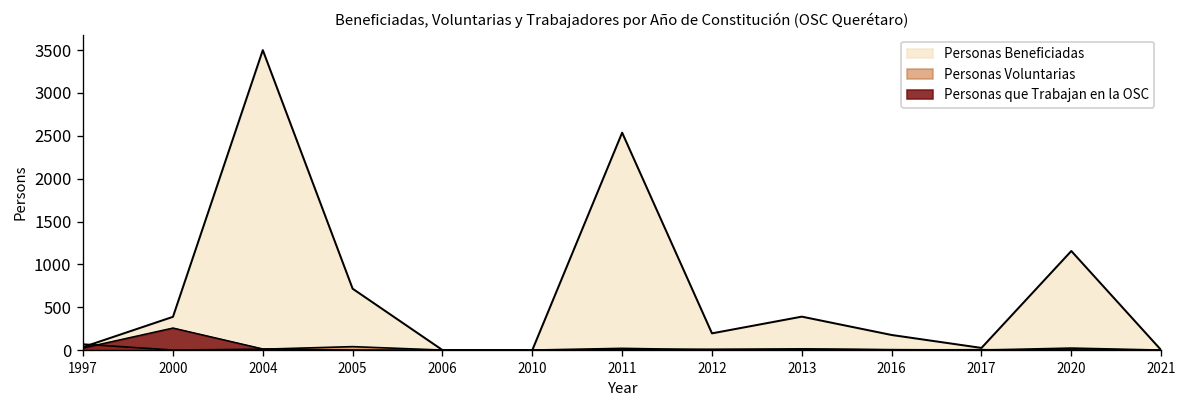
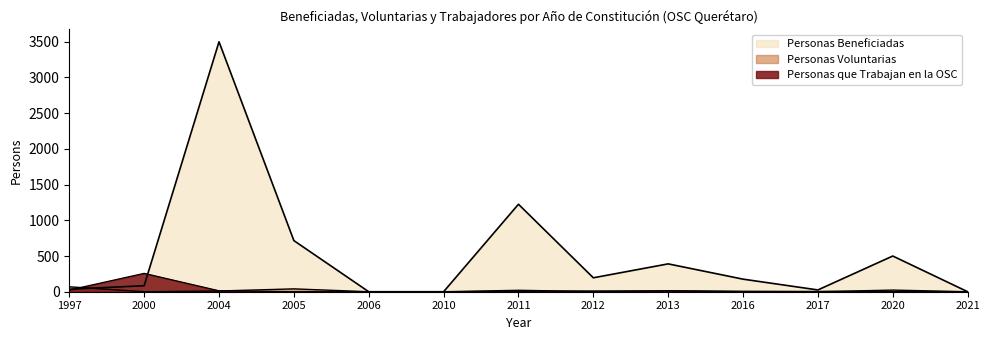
  {
    "Personas Beneficiadas": {
-     "2000": 400,
+     "2000": 100,
      "2004": 3500,
      "2005": 700,
-     "2011": 2500,
+     "2011": 1200,
      "2012": 200,
      "2013": 400,
      "2016": 200,
-     "2020": 1200
+     "2020": 500
    },
    "Personas Voluntarias": {
      "2000": 0,
      "2005": 0
    },
    "Personas que Trabajan en la OSC": {
      "2000": 300,
      "2005": 0
    }
  }
